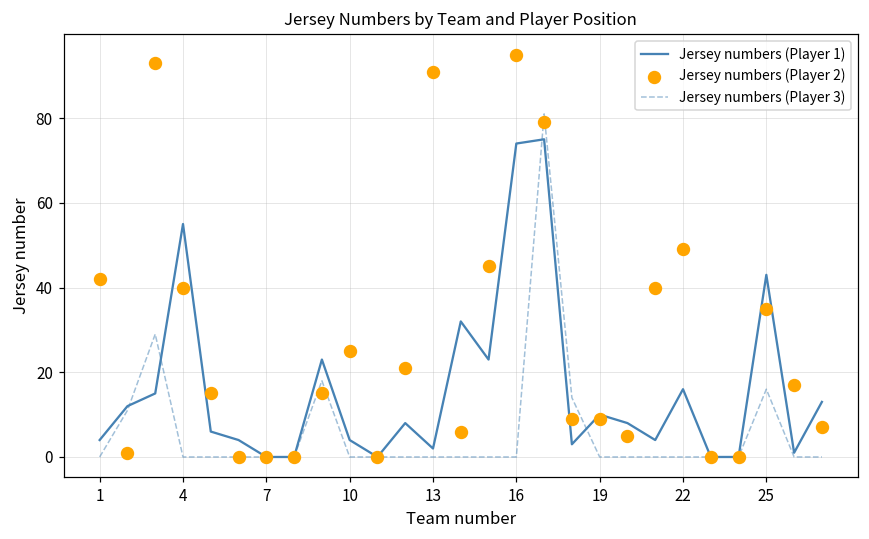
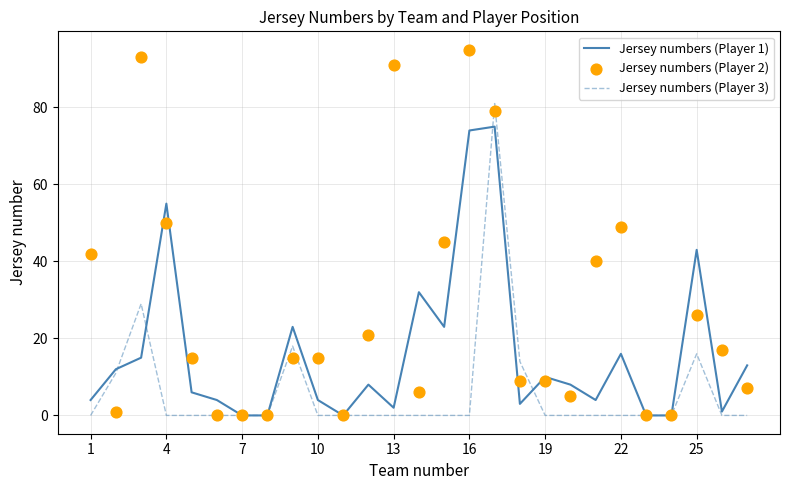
  {
    "Jersey numbers (Player 2)": {
-     "4": 40,
-     "10": 25,
-     "25": 35
+     "4": 50,
+     "10": 15,
+     "25": 26
    }
  }
